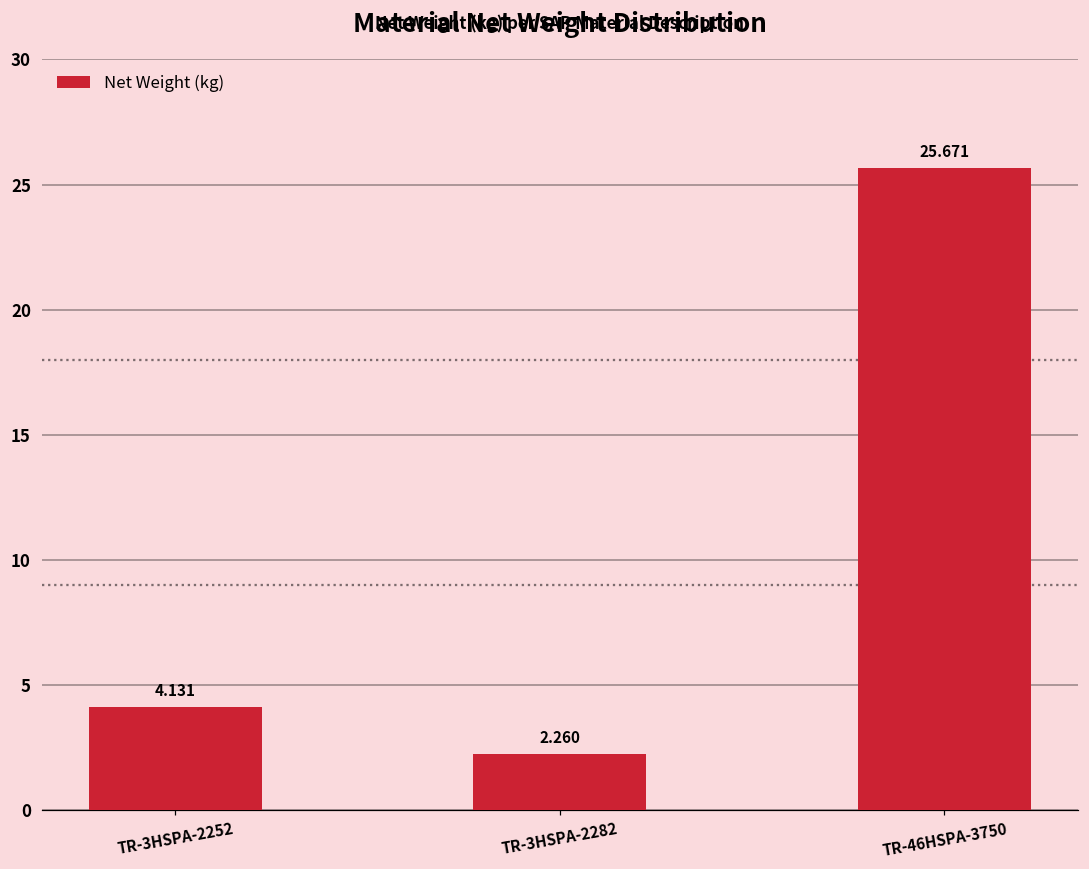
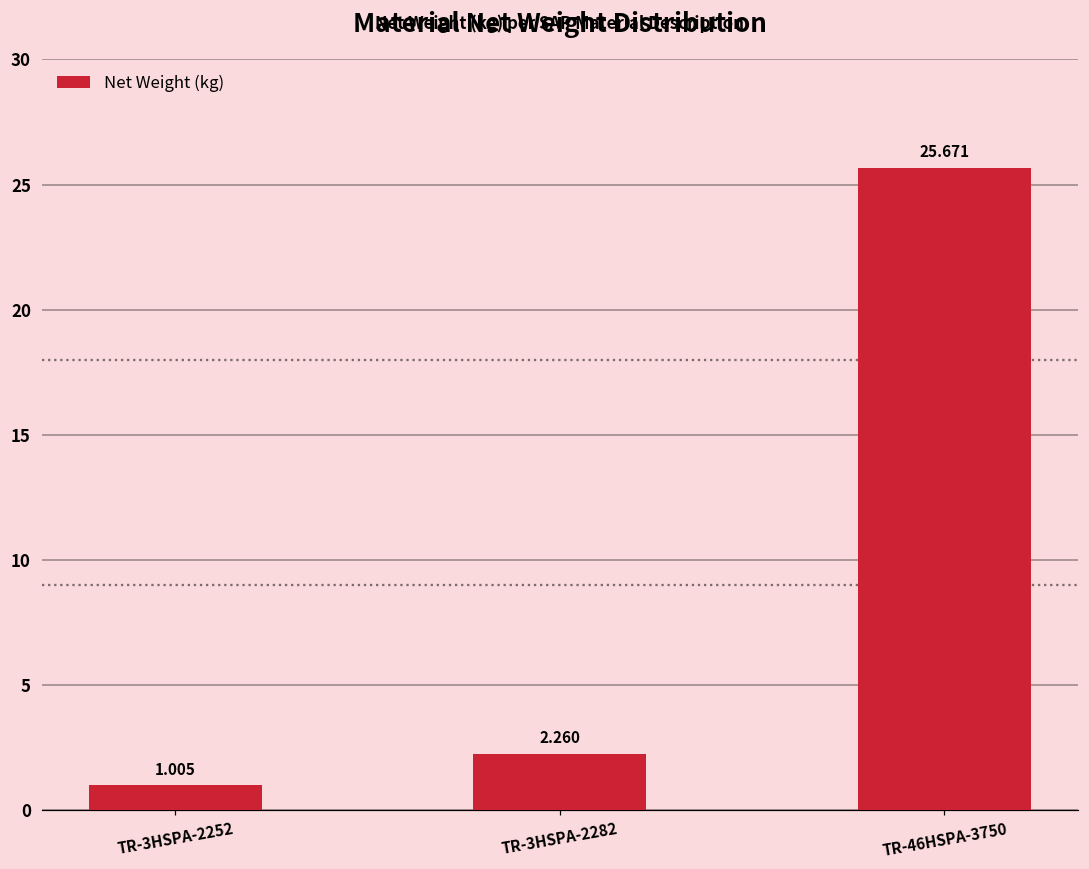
  {
-   "TR-3HSPA-2252": 4.131,
+   "TR-3HSPA-2252": 1.005,
    "TR-3HSPA-2282": 2.260,
    "TR-46HSPA-3750": 25.671
  }
